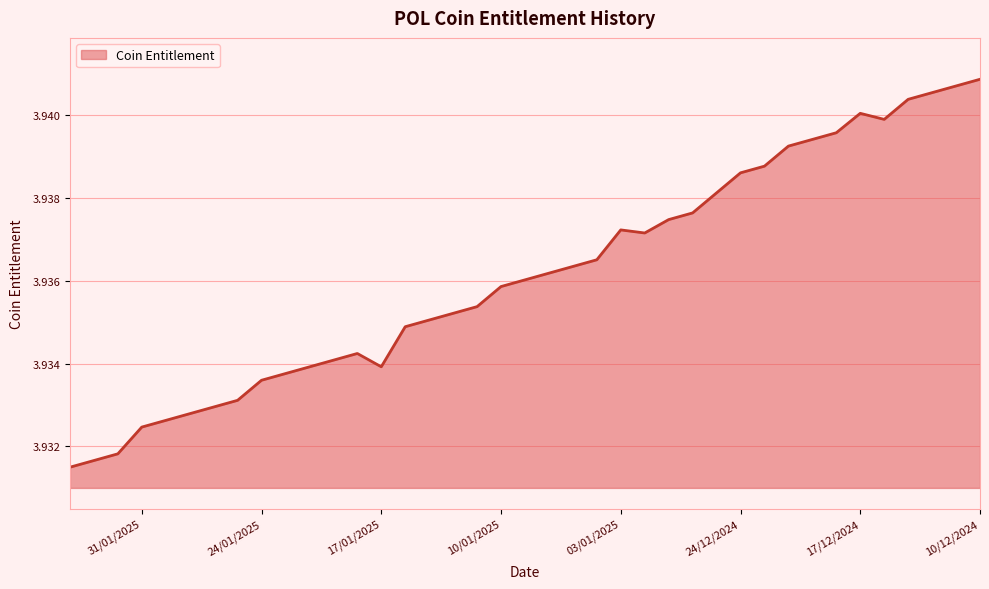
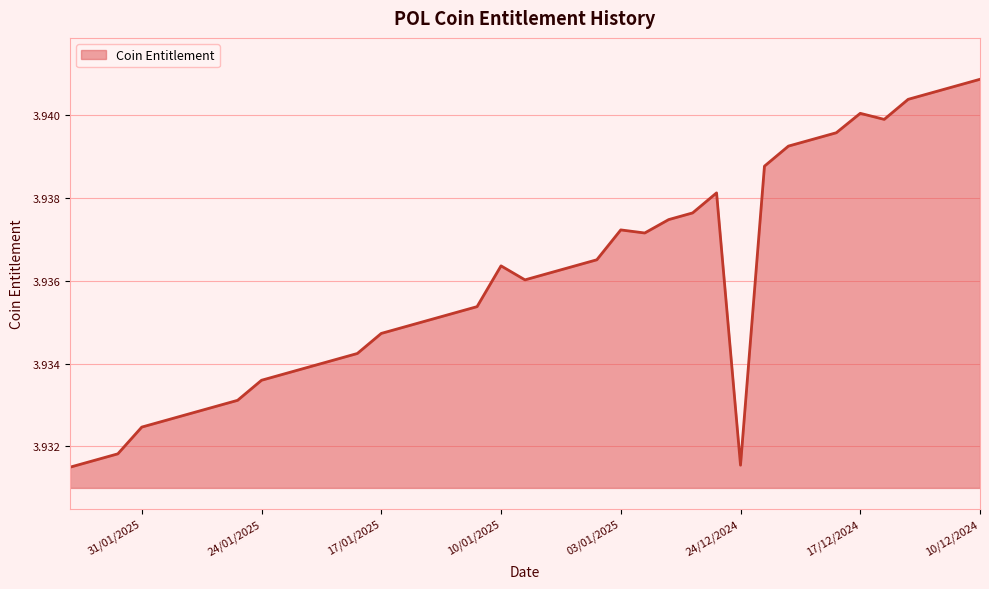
  {
    "31/01/2025": 3.9325,
    "24/01/2025": 3.9336,
-   "17/01/2025": 3.9339,
-   "10/01/2025": 3.9359,
+   "17/01/2025": 3.9347,
+   "10/01/2025": 3.9364,
    "03/01/2025": 3.9372,
-   "24/12/2024": 3.9386,
+   "24/12/2024": 3.9315,
    "17/12/2024": 3.9400,
    "10/12/2024": 3.9409
  }
